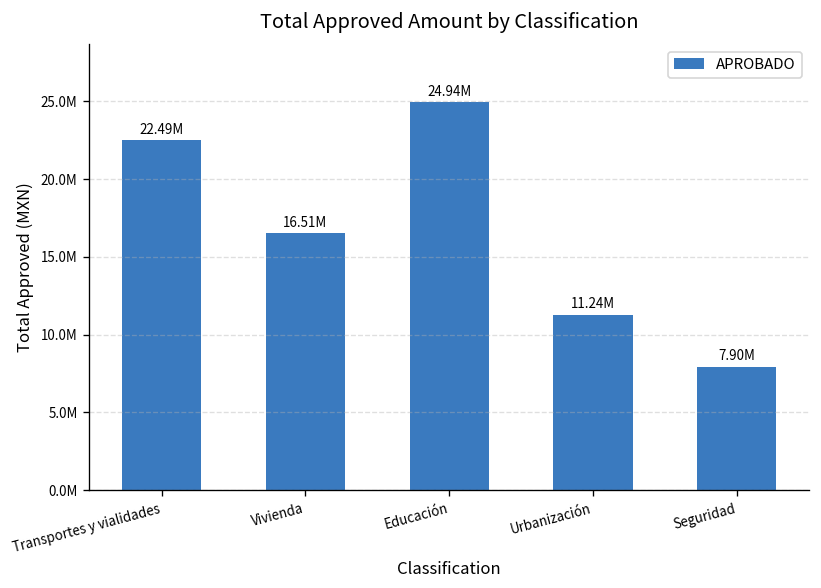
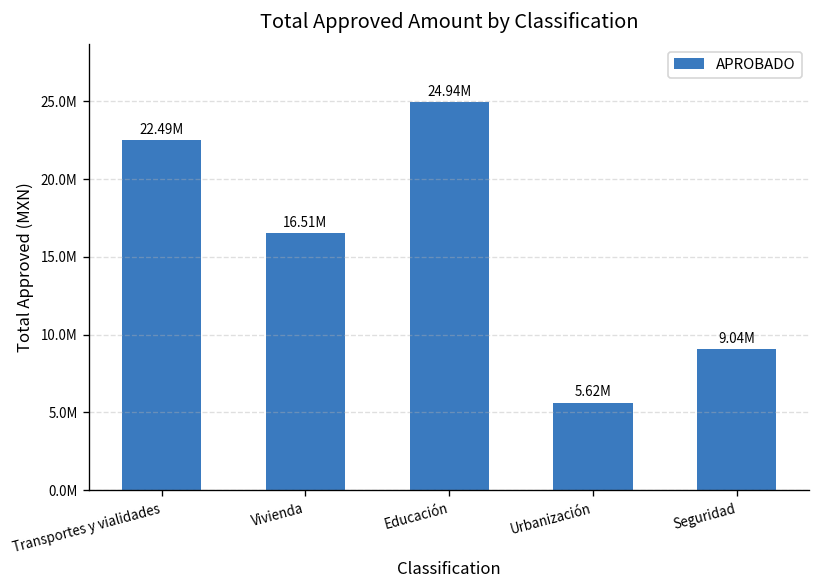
  {
    "Transportes y vialidades": "22.49M",
    "Vivienda": "16.51M",
    "Educación": "24.94M",
-   "Urbanización": "11.24M",
-   "Seguridad": "7.90M"
+   "Urbanización": "5.62M",
+   "Seguridad": "9.04M"
  }
